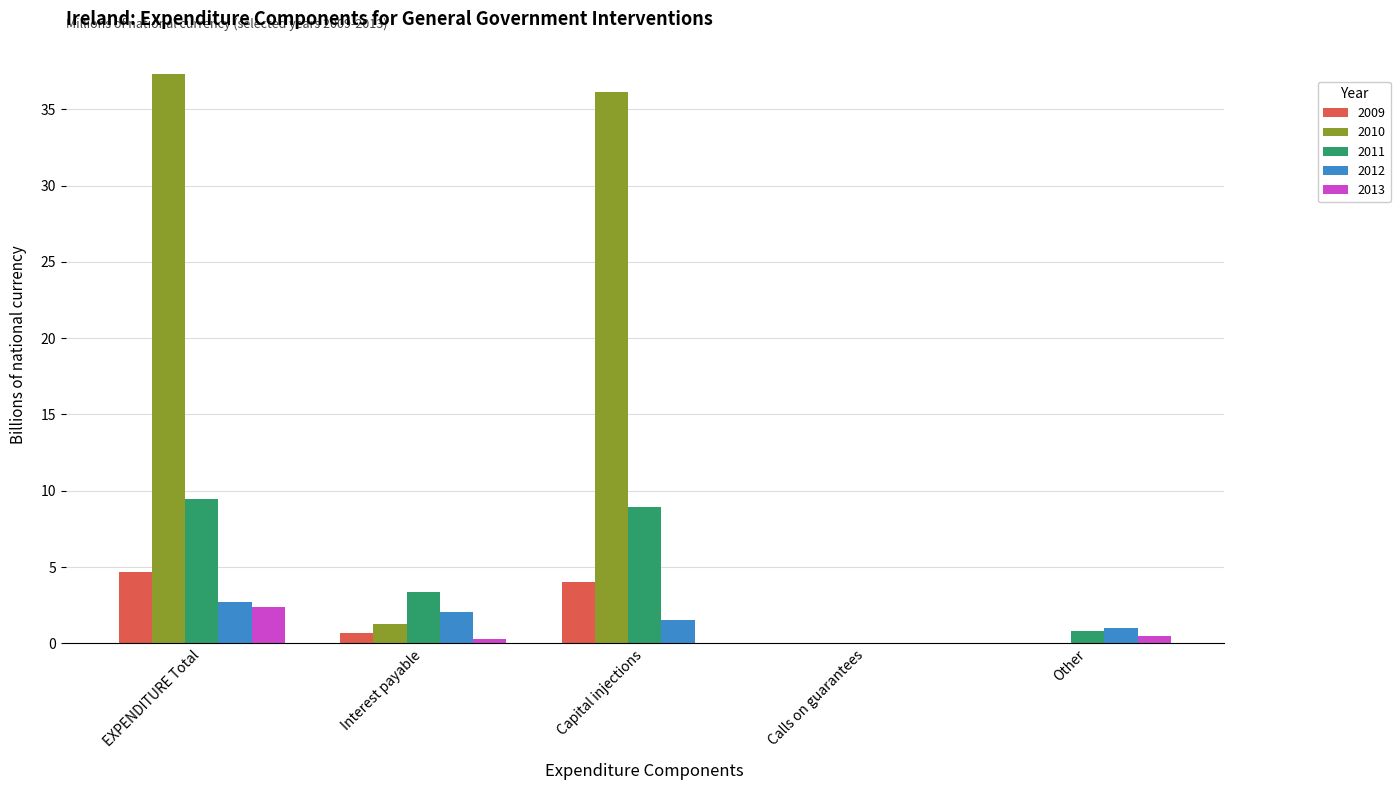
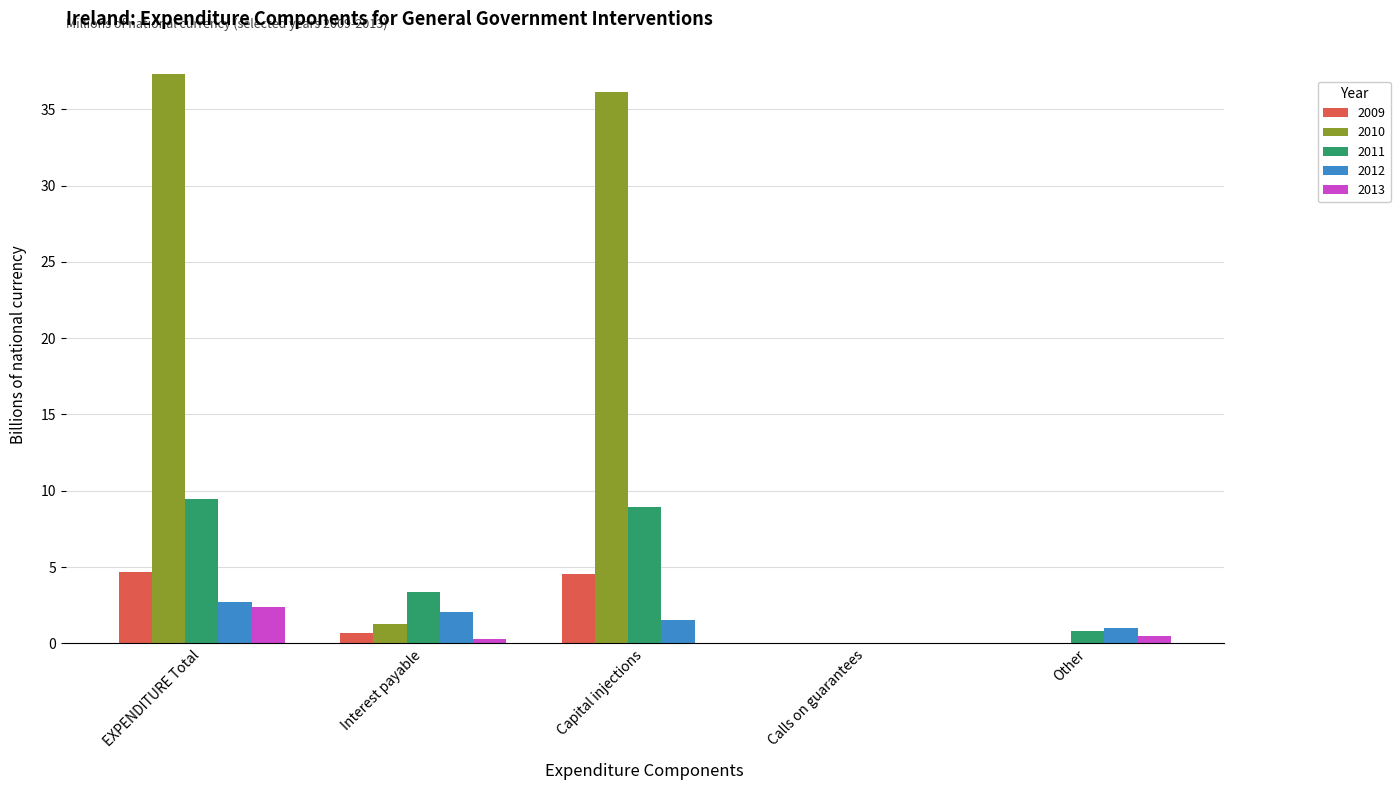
  {
    "2009": {
      "EXPENDITURE Total": 4.7,
      "Interest payable": 0.7,
-     "Capital injections": 4.0,
+     "Capital injections": 4.5,
      "Calls on guarantees": 0.0,
      "Other": 0.0
    },
    "2010": {
      "EXPENDITURE Total": 37.3,
      "Interest payable": 1.3,
      "Capital injections": 36.1,
      "Calls on guarantees": 0.0,
      "Other": 0.0
    },
    "2011": {
      "EXPENDITURE Total": 9.4,
      "Interest payable": 3.4,
      "Capital injections": 8.9,
      "Calls on guarantees": 0.0,
      "Other": 0.8
    },
    "2012": {
      "EXPENDITURE Total": 2.7,
      "Interest payable": 2.0,
      "Capital injections": 1.5,
      "Calls on guarantees": 0.0,
      "Other": 1.0
    },
    "2013": {
      "EXPENDITURE Total": 2.4,
      "Interest payable": 0.3,
      "Capital injections": 0.0,
      "Calls on guarantees": 0.0,
      "Other": 0.5
    }
  }
